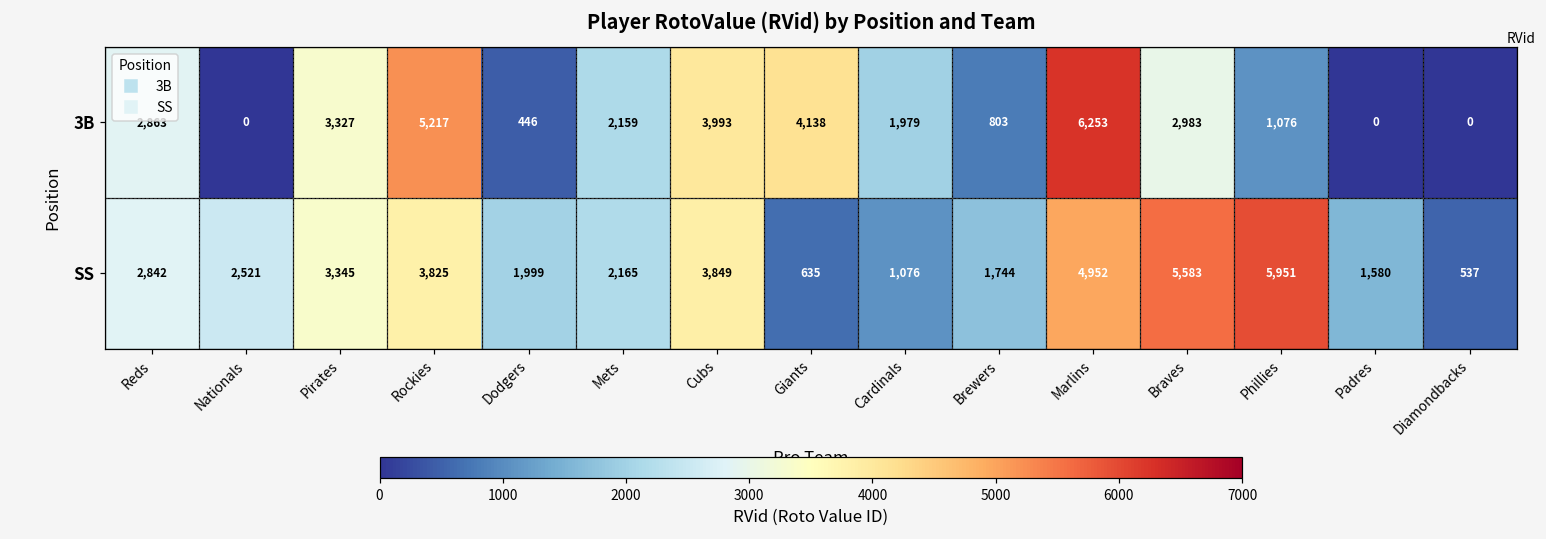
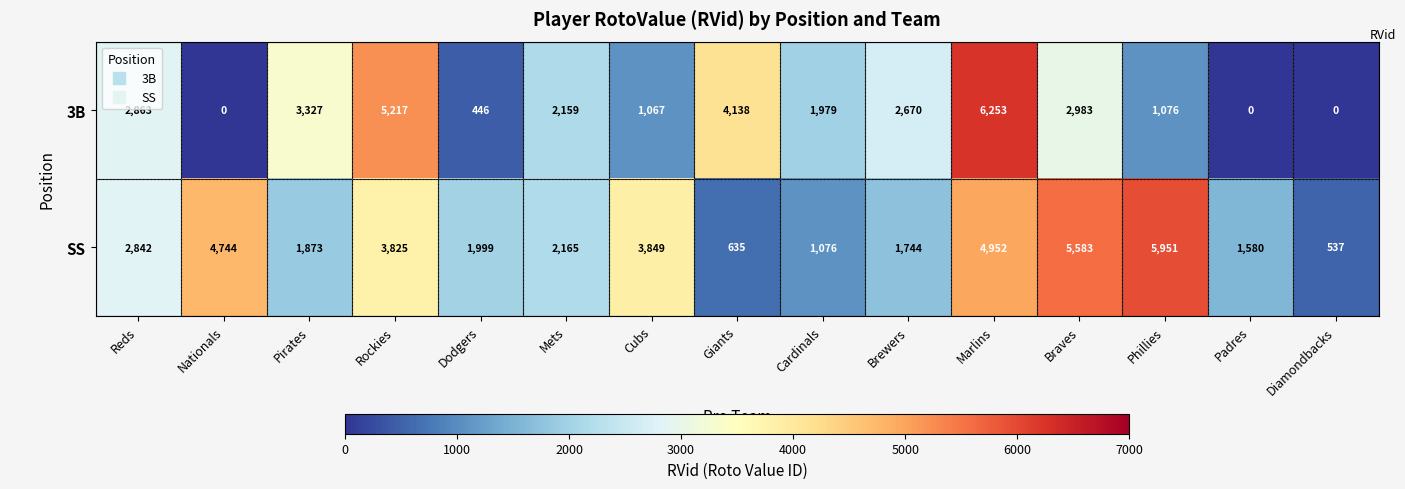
  {
    "3B": {
      "Nationals": "0",
      "Pirates": "3,327",
      "Rockies": "5,217",
      "Dodgers": "446",
      "Mets": "2,159",
-     "Cubs": "3,993",
+     "Cubs": "1,067",
      "Giants": "4,138",
      "Cardinals": "1,979",
-     "Brewers": "803",
+     "Brewers": "2,670",
      "Marlins": "6,253",
      "Braves": "2,983",
      "Phillies": "1,076",
      "Padres": "0",
      "Diamondbacks": "0"
    },
    "SS": {
      "Reds": "2,842",
-     "Nationals": "2,521",
-     "Pirates": "3,345",
+     "Nationals": "4,744",
+     "Pirates": "1,873",
      "Rockies": "3,825",
      "Dodgers": "1,999",
      "Mets": "2,165",
      "Cubs": "3,849",
      "Giants": "635",
      "Cardinals": "1,076",
      "Brewers": "1,744",
      "Marlins": "4,952",
      "Braves": "5,583",
      "Phillies": "5,951",
      "Padres": "1,580",
      "Diamondbacks": "537"
    }
  }
